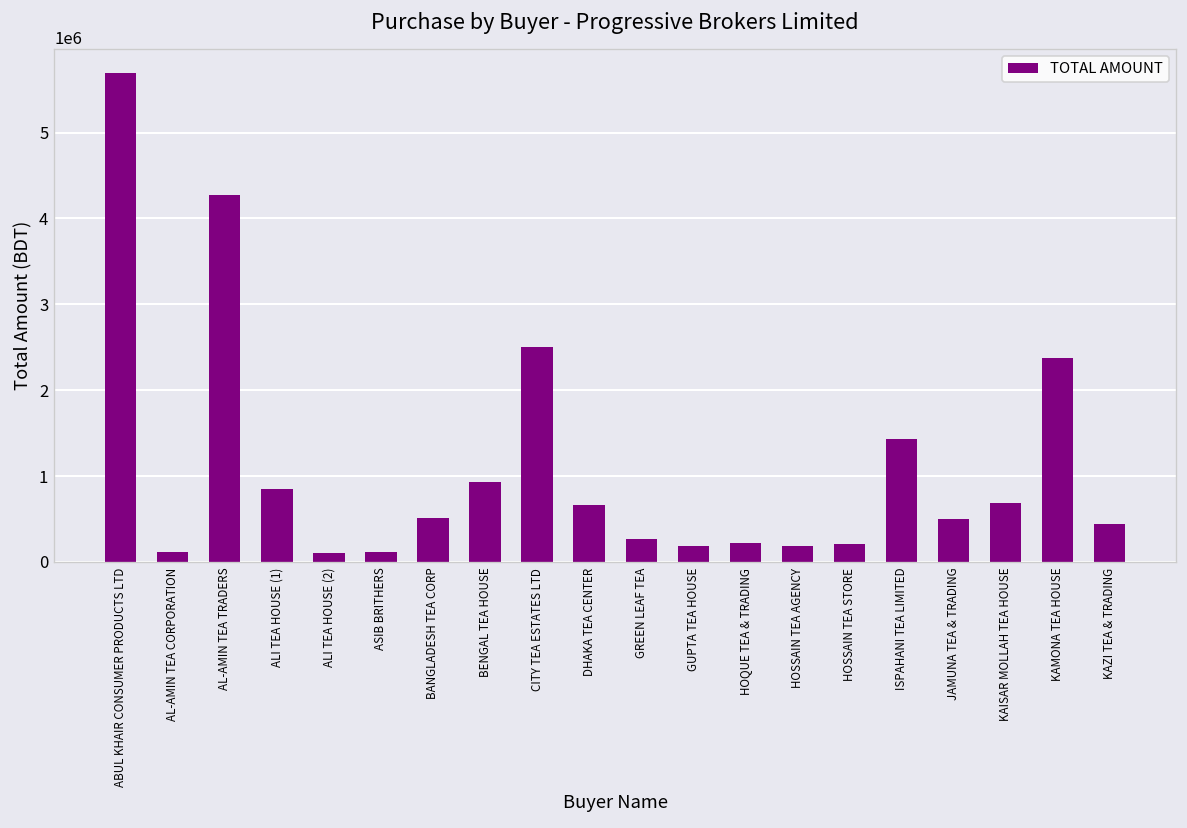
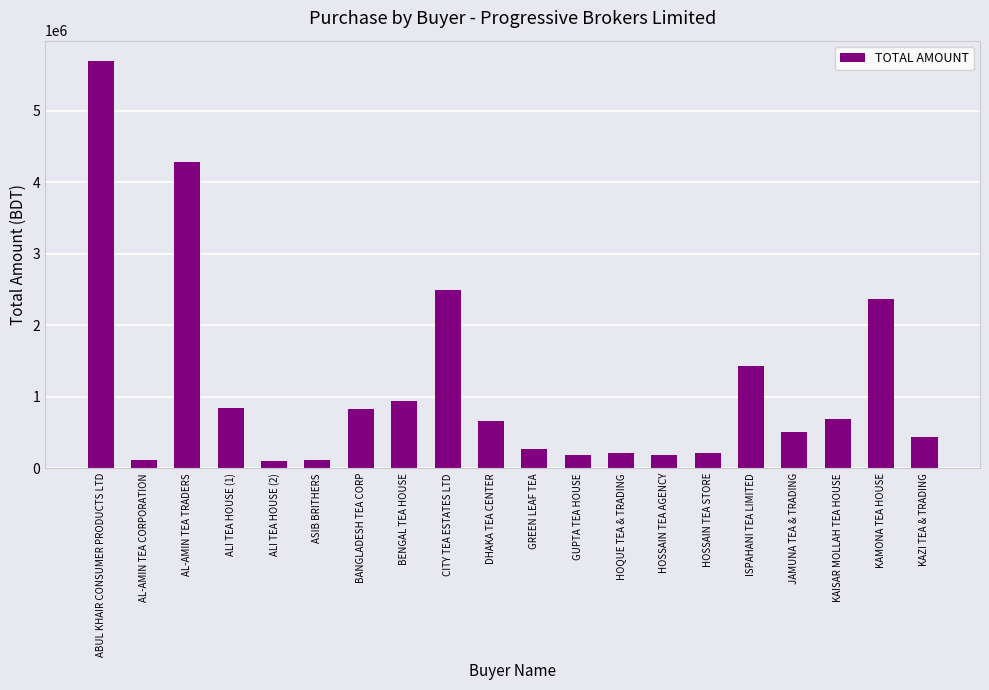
  {
    "ABUL KHAIR CONSUMER PRODUCTS LTD": 5700000,
    "AL-AMIN TEA CORPORATION": 100000,
    "AL-AMIN TEA TRADERS": 4300000,
    "ALI TEA HOUSE (1)": 800000,
    "ALI TEA HOUSE (2)": 100000,
    "ASIB BRITHERS": 100000,
-   "BANGLADESH TEA CORP": 500000,
+   "BANGLADESH TEA CORP": 800000,
    "BENGAL TEA HOUSE": 900000,
    "CITY TEA ESTATES LTD": 2500000,
    "DHAKA TEA CENTER": 700000,
    "GREEN LEAF TEA": 300000,
    "GUPTA TEA HOUSE": 200000,
    "HOQUE TEA & TRADING": 200000,
    "HOSSAIN TEA AGENCY": 200000,
    "HOSSAIN TEA STORE": 200000,
    "ISPAHANI TEA LIMITED": 1400000,
    "JAMUNA TEA & TRADING": 500000,
    "KAISAR MOLLAH TEA HOUSE": 700000,
    "KAMONA TEA HOUSE": 2400000,
    "KAZI TEA & TRADING": 400000
  }
